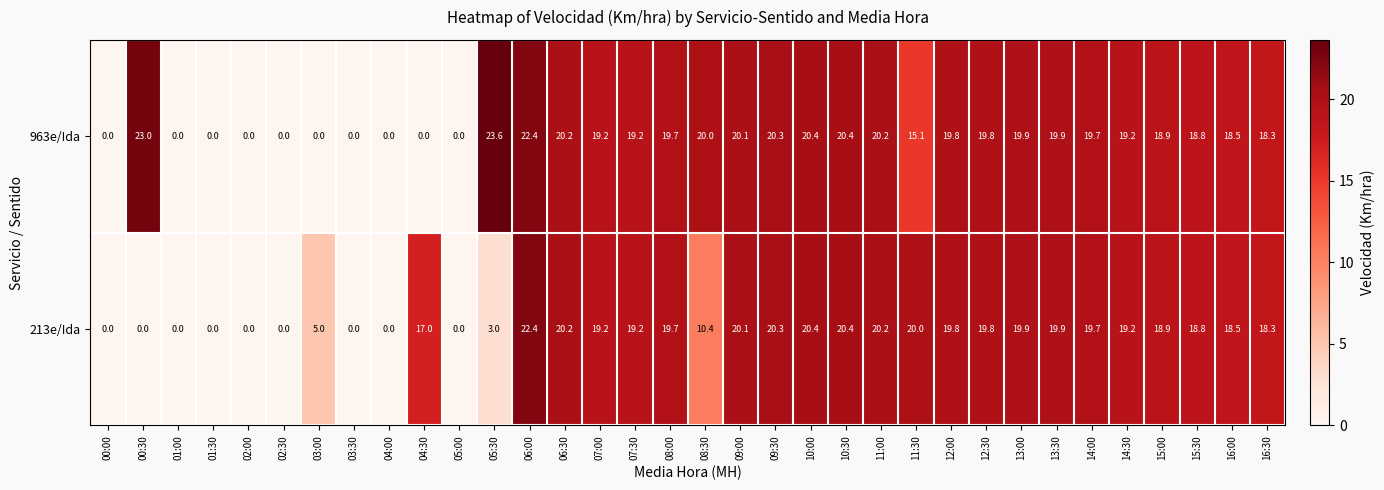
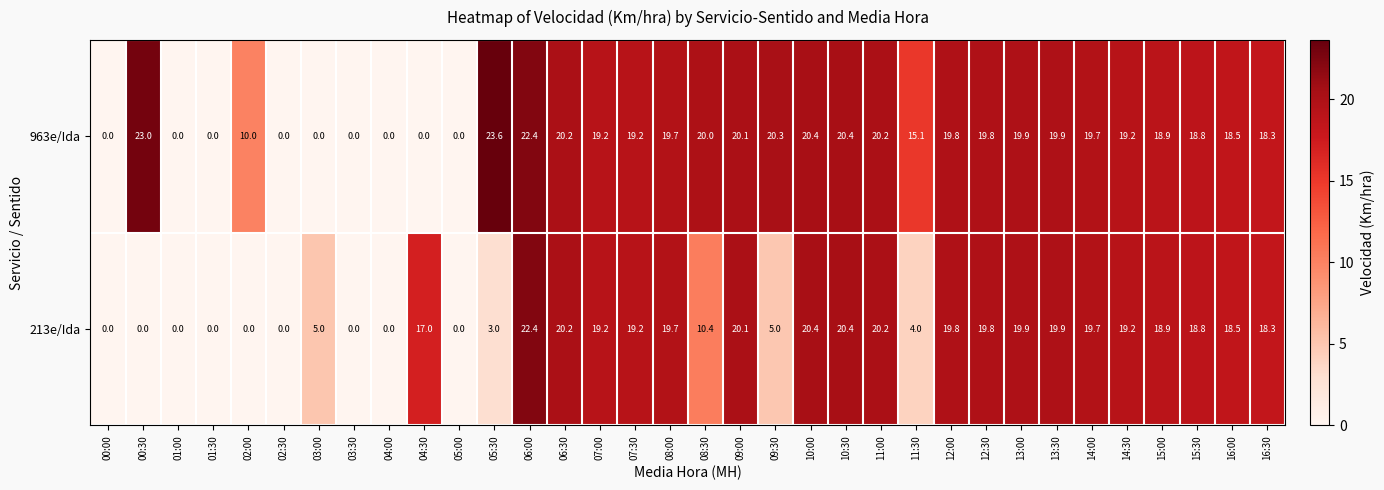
  {
    "963e/Ida": {
      "00:00": 0.0,
      "00:30": 23.0,
      "01:00": 0.0,
      "01:30": 0.0,
-     "02:00": 0.0,
+     "02:00": 10.0,
      "02:30": 0.0,
      "03:00": 0.0,
      "03:30": 0.0,
      "04:00": 0.0,
      "04:30": 0.0,
      "05:00": 0.0,
      "05:30": 23.6,
      "06:00": 22.4,
      "06:30": 20.2,
      "07:00": 19.2,
      "07:30": 19.2,
      "08:00": 19.7,
      "08:30": 20.0,
      "09:00": 20.1,
      "09:30": 20.3,
      "10:00": 20.4,
      "10:30": 20.4,
      "11:00": 20.2,
      "11:30": 15.1,
      "12:00": 19.8,
      "12:30": 19.8,
      "13:00": 19.9,
      "13:30": 19.9,
      "14:00": 19.7,
      "14:30": 19.2,
      "15:00": 18.9,
      "15:30": 18.8,
      "16:00": 18.5,
      "16:30": 18.3
    },
    "213e/Ida": {
      "00:00": 0.0,
      "00:30": 0.0,
      "01:00": 0.0,
      "01:30": 0.0,
      "02:00": 0.0,
      "02:30": 0.0,
      "03:00": 5.0,
      "03:30": 0.0,
      "04:00": 0.0,
      "04:30": 17.0,
      "05:00": 0.0,
      "05:30": 3.0,
      "06:00": 22.4,
      "06:30": 20.2,
      "07:00": 19.2,
      "07:30": 19.2,
      "08:00": 19.7,
      "08:30": 10.4,
      "09:00": 20.1,
-     "09:30": 20.3,
+     "09:30": 5.0,
      "10:00": 20.4,
      "10:30": 20.4,
      "11:00": 20.2,
-     "11:30": 20.0,
+     "11:30": 4.0,
      "12:00": 19.8,
      "12:30": 19.8,
      "13:00": 19.9,
      "13:30": 19.9,
      "14:00": 19.7,
      "14:30": 19.2,
      "15:00": 18.9,
      "15:30": 18.8,
      "16:00": 18.5,
      "16:30": 18.3
    }
  }
